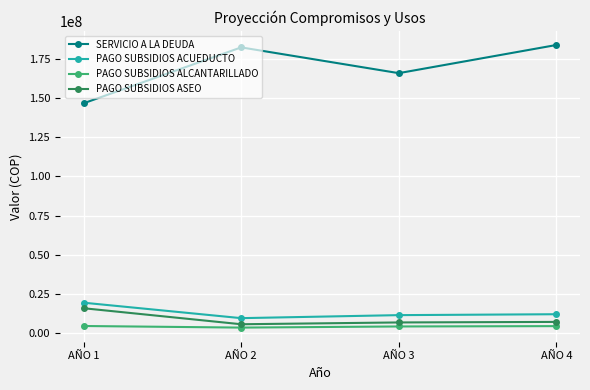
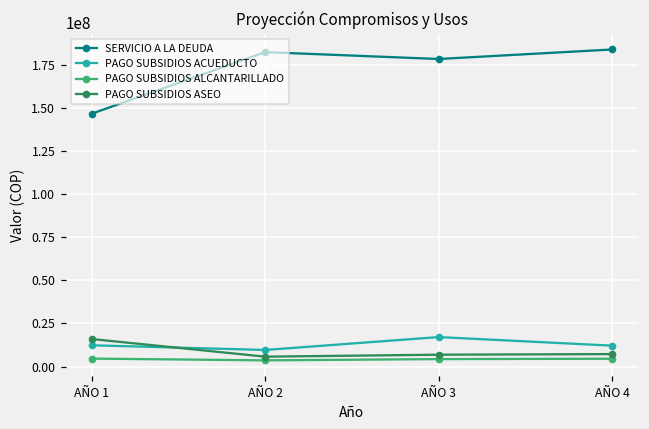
  {
    "SERVICIO A LA DEUDA": {
      "AÑO 1": 147000000,
-     "AÑO 3": 166000000,
+     "AÑO 3": 178000000,
      "AÑO 4": 184000000
    },
    "PAGO SUBSIDIOS ACUEDUCTO": {
-     "AÑO 1": 19000000,
+     "AÑO 1": 12000000,
      "AÑO 2": 10000000,
-     "AÑO 3": 12000000,
+     "AÑO 3": 17000000,
      "AÑO 4": 12000000
    }
  }
